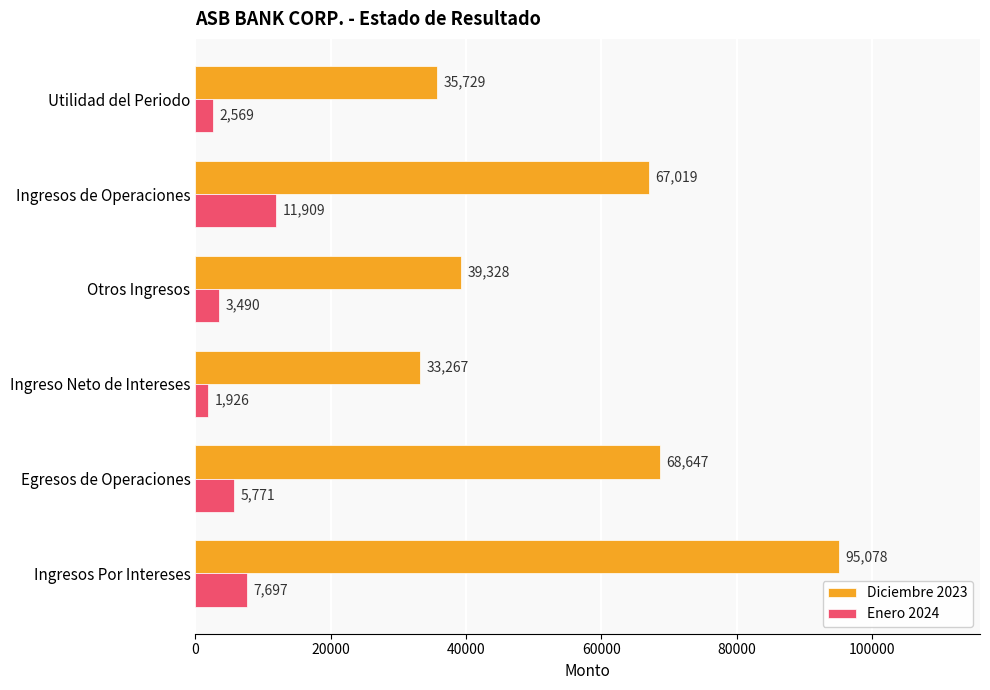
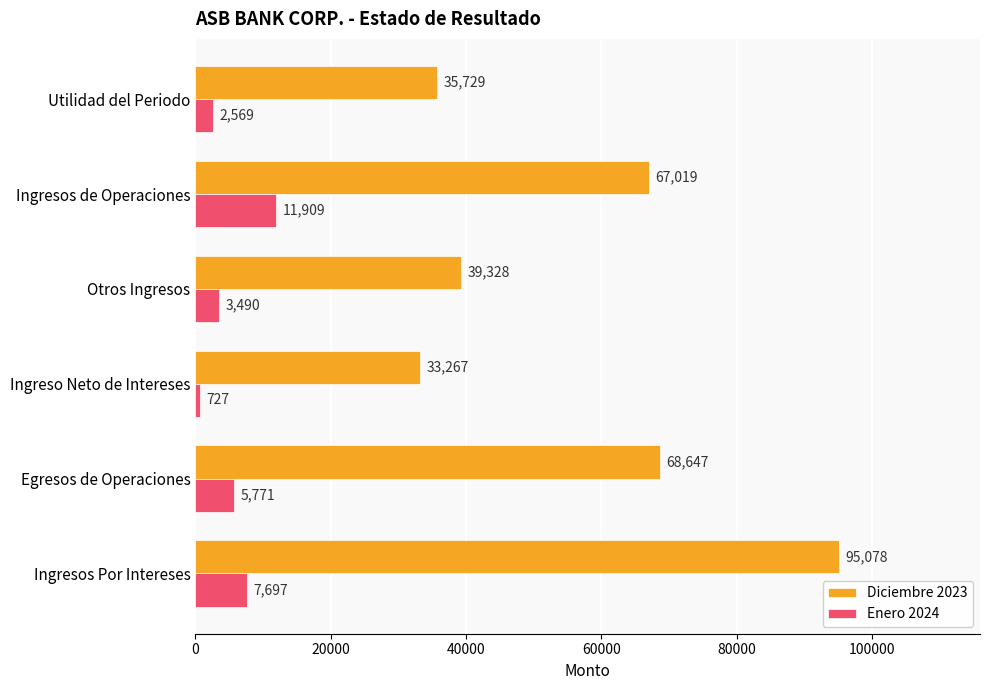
  {
    "Diciembre 2023": {
      "Utilidad del Periodo": "35,729",
      "Ingresos de Operaciones": "67,019",
      "Otros Ingresos": "39,328",
      "Ingreso Neto de Intereses": "33,267",
      "Egresos de Operaciones": "68,647",
      "Ingresos Por Intereses": "95,078"
    },
    "Enero 2024": {
      "Utilidad del Periodo": "2,569",
      "Ingresos de Operaciones": "11,909",
      "Otros Ingresos": "3,490",
-     "Ingreso Neto de Intereses": "1,926",
+     "Ingreso Neto de Intereses": "727",
      "Egresos de Operaciones": "5,771",
      "Ingresos Por Intereses": "7,697"
    }
  }
